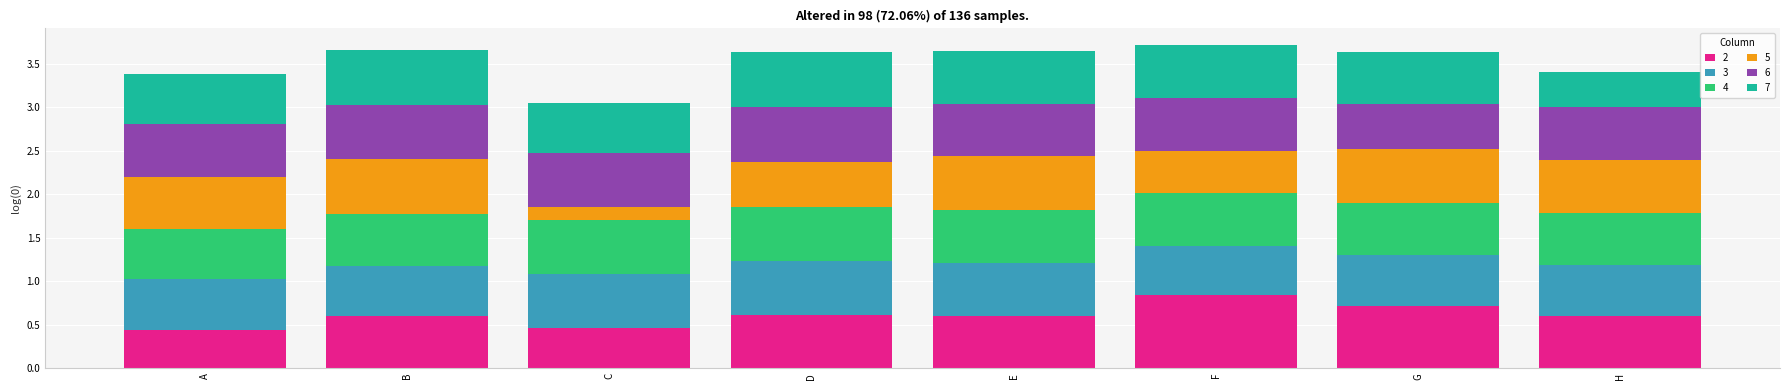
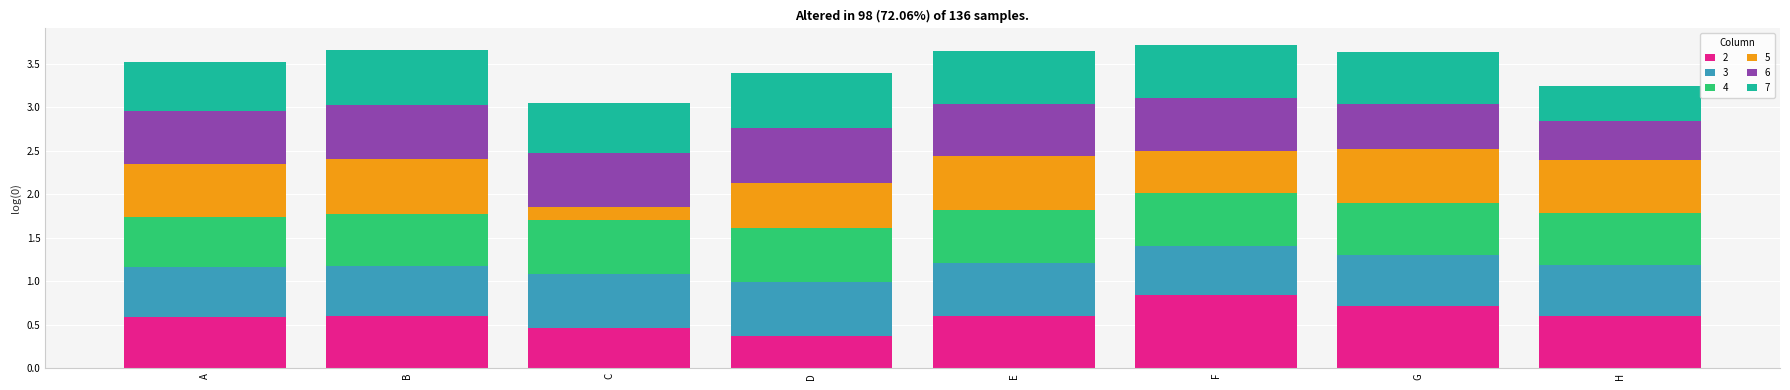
  {
    "2": {
-     "A": 0.4,
+     "A": 0.6,
      "B": 0.6,
      "C": 0.5,
-     "D": 0.6,
+     "D": 0.4,
      "E": 0.6,
      "F": 0.8,
      "G": 0.7,
      "H": 0.6
    },
    "5": {
      "A": 0.6,
      "B": 0.6,
      "C": 0.2,
      "D": 0.5,
      "E": 0.6,
      "F": 0.5,
      "G": 0.6,
      "H": 0.6
    },
    "6": {
      "A": 0.6,
      "B": 0.6,
      "C": 0.6,
      "D": 0.6,
      "E": 0.6,
      "F": 0.6,
      "G": 0.5,
-     "H": 0.6
+     "H": 0.4
    }
  }
